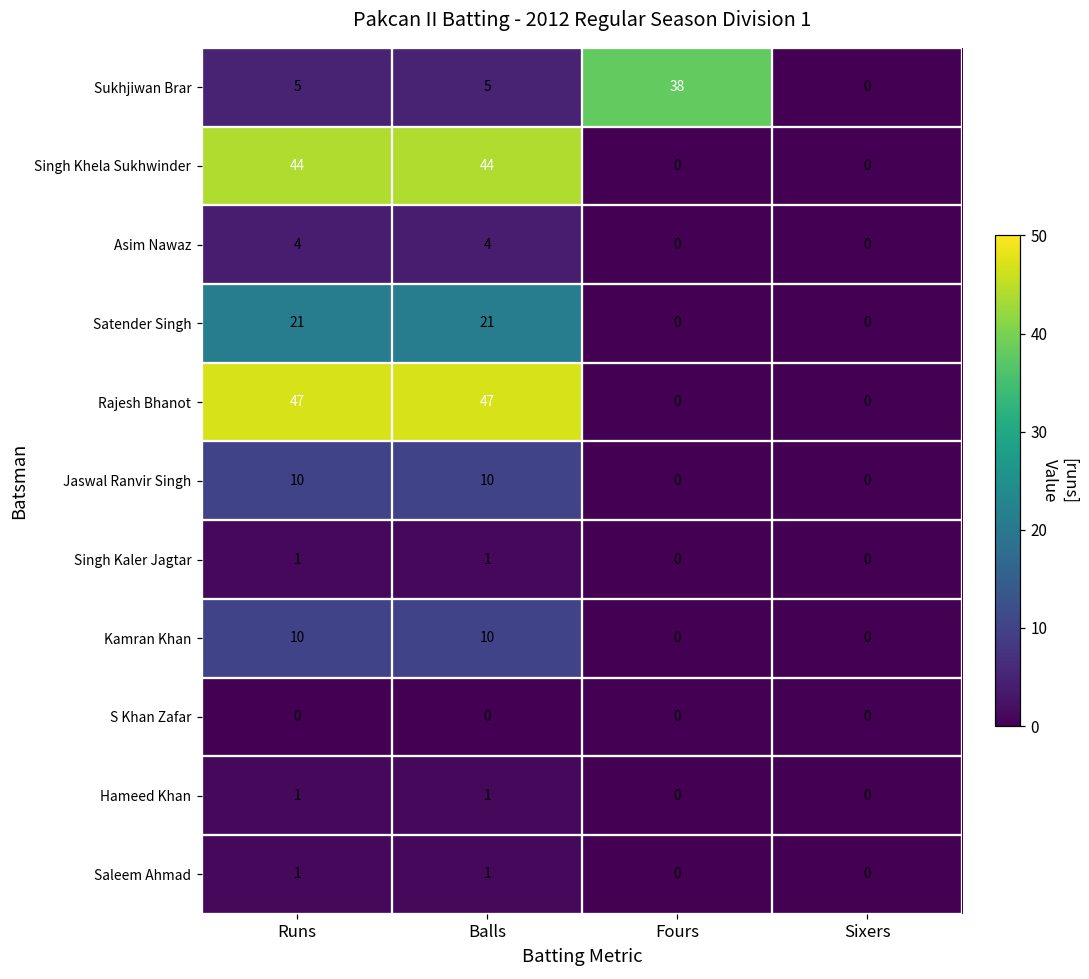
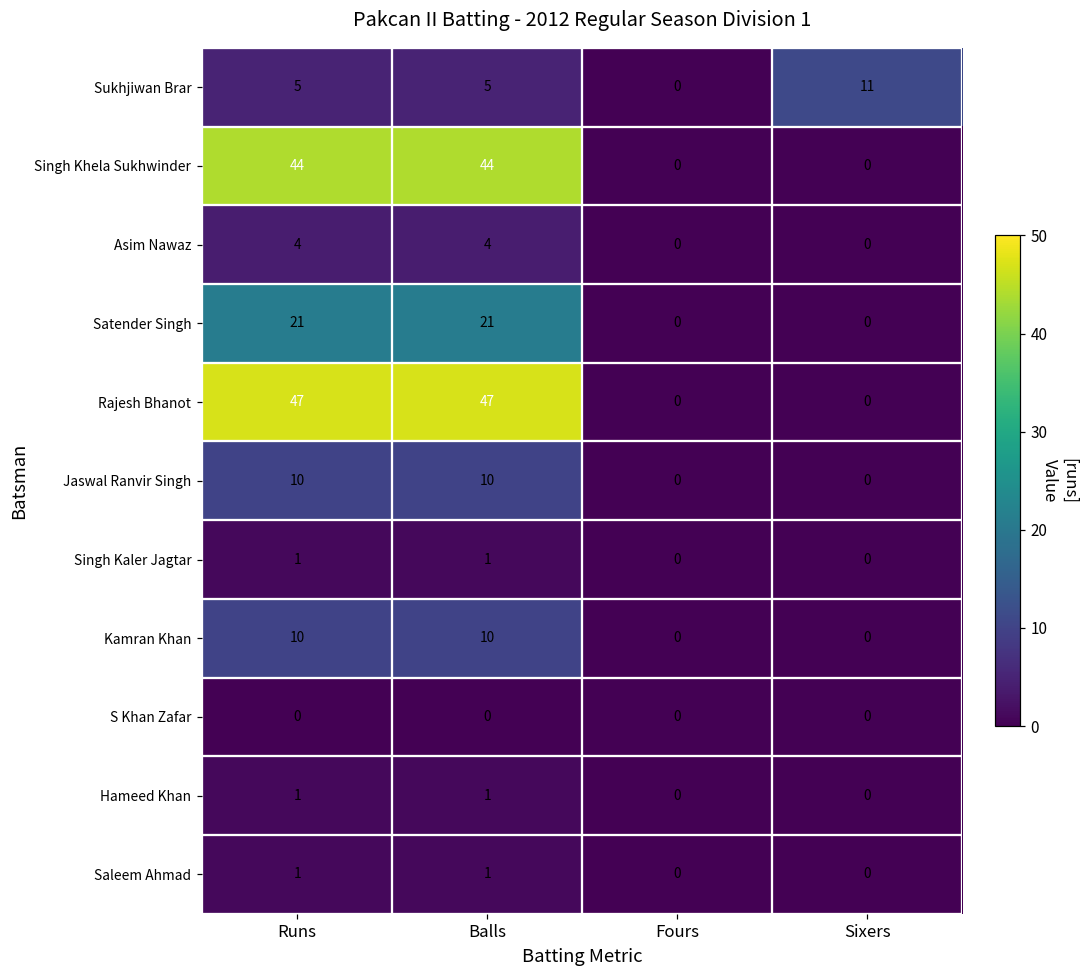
  {
    "Sukhjiwan Brar": {
      "Runs": 5,
      "Balls": 5,
-     "Fours": 38,
-     "Sixers": 0
+     "Fours": 0,
+     "Sixers": 11
    },
    "Singh Khela Sukhwinder": {
      "Runs": 44,
      "Balls": 44,
      "Fours": 0,
      "Sixers": 0
    },
    "Asim Nawaz": {
      "Runs": 4,
      "Balls": 4,
      "Fours": 0,
      "Sixers": 0
    },
    "Satender Singh": {
      "Runs": 21,
      "Balls": 21,
      "Fours": 0,
      "Sixers": 0
    },
    "Rajesh Bhanot": {
      "Runs": 47,
      "Balls": 47,
      "Fours": 0,
      "Sixers": 0
    },
    "Jaswal Ranvir Singh": {
      "Runs": 10,
      "Balls": 10,
      "Fours": 0,
      "Sixers": 0
    },
    "Singh Kaler Jagtar": {
      "Runs": 1,
      "Balls": 1,
      "Fours": 0,
      "Sixers": 0
    },
    "Kamran Khan": {
      "Runs": 10,
      "Balls": 10,
      "Fours": 0,
      "Sixers": 0
    },
    "S Khan Zafar": {
      "Runs": 0,
      "Balls": 0,
      "Fours": 0,
      "Sixers": 0
    },
    "Hameed Khan": {
      "Runs": 1,
      "Balls": 1,
      "Fours": 0,
      "Sixers": 0
    },
    "Saleem Ahmad": {
      "Runs": 1,
      "Balls": 1,
      "Fours": 0,
      "Sixers": 0
    }
  }
